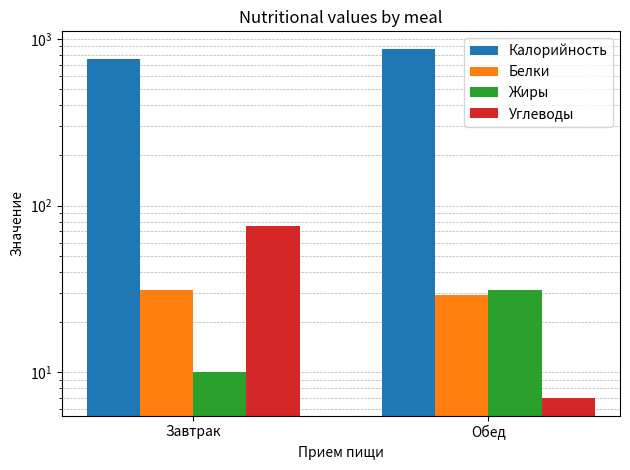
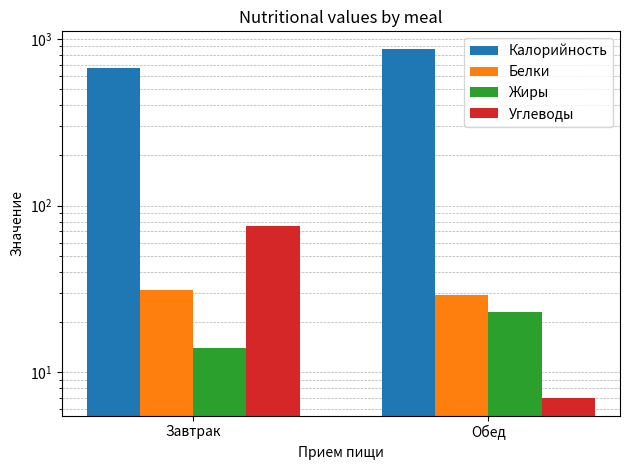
  {
    "Калорийность": {
-     "Завтрак": 800,
+     "Завтрак": 660,
      "Обед": 900
    },
    "Белки": {
      "Завтрак": 31,
      "Обед": 29
    },
    "Жиры": {
-     "Завтрак": 10,
-     "Обед": 31
+     "Завтрак": 14,
+     "Обед": 23
    },
    "Углеводы": {
      "Завтрак": 80,
      "Обед": 7
    }
  }
